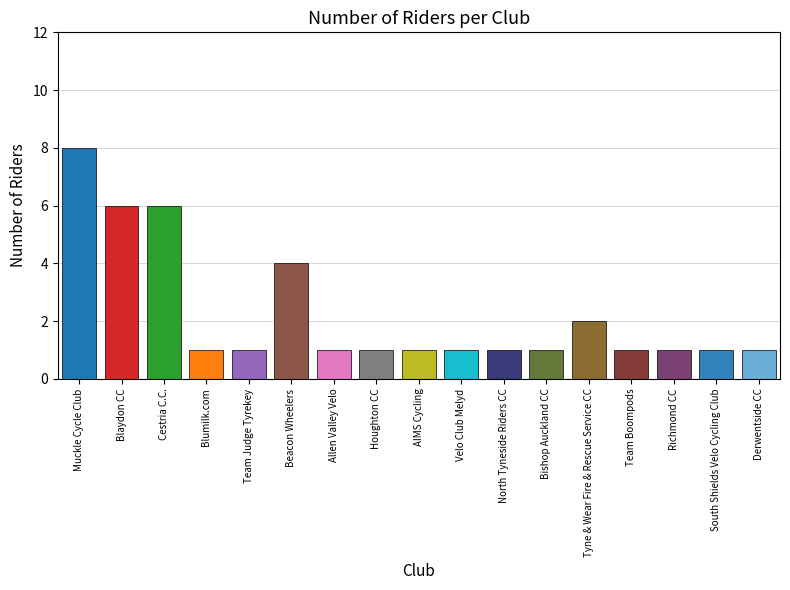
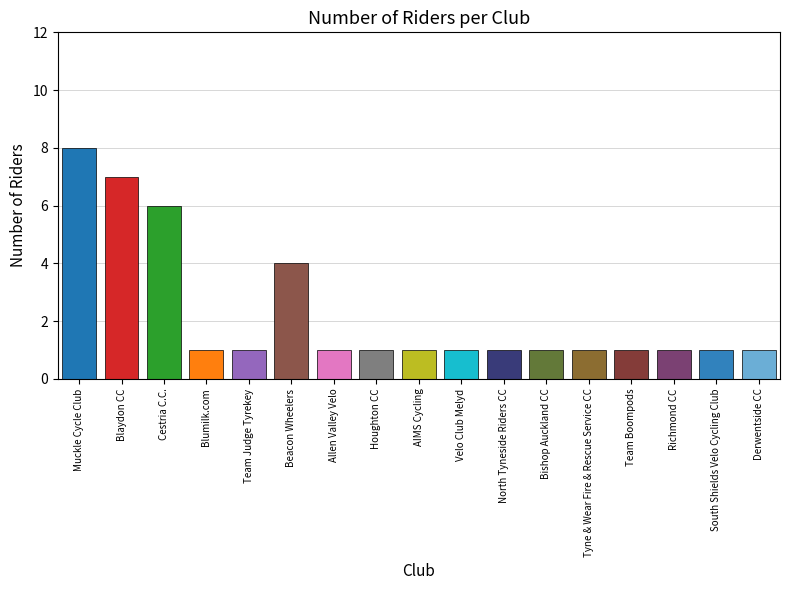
  {
    "Muckle Cycle Club": 8,
-   "Blaydon CC": 6,
+   "Blaydon CC": 7,
    "Cestria C.C.": 6,
    "Blumilk.com": 1,
    "Team Judge Tyrekey": 1,
    "Beacon Wheelers": 4,
    "Allen Valley Velo": 1,
    "Houghton CC": 1,
    "AIMS Cycling": 1,
    "Velo Club Melyd": 1,
    "North Tyneside Riders CC": 1,
    "Bishop Auckland CC": 1,
-   "Tyne & Wear Fire & Rescue Service CC": 2,
+   "Tyne & Wear Fire & Rescue Service CC": 1,
    "Team Boompods": 1,
    "Richmond CC": 1,
    "South Shields Velo Cycling Club": 1,
    "Derwentside CC": 1
  }
